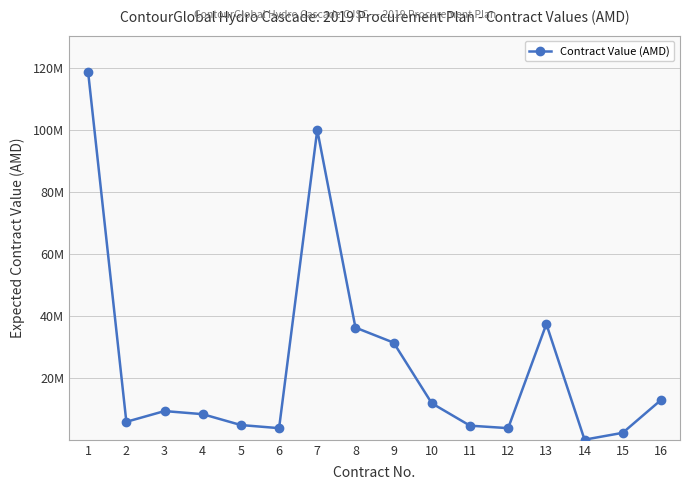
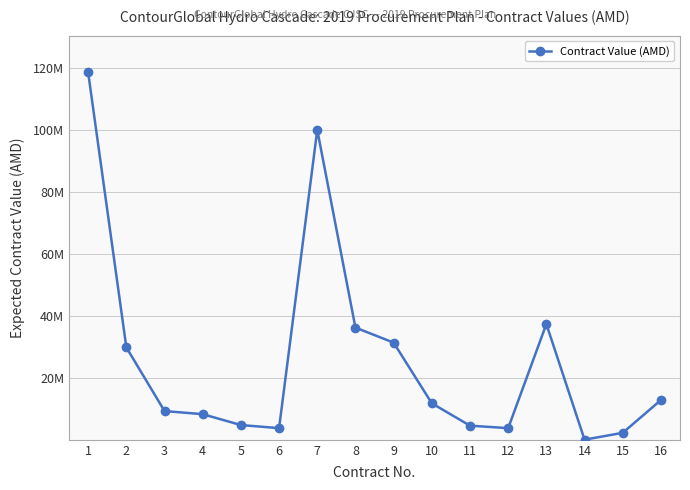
  {
    "1": 119000000,
-   "2": 6000000,
+   "2": 30000000,
    "3": 10000000,
    "4": 9000000,
    "5": 5000000,
    "6": 4000000,
    "7": 100000000,
    "8": 36000000,
    "9": 32000000,
    "10": 12000000,
    "11": 5000000,
    "12": 4000000,
    "13": 38000000,
    "14": 0,
    "15": 3000000,
    "16": 13000000
  }
